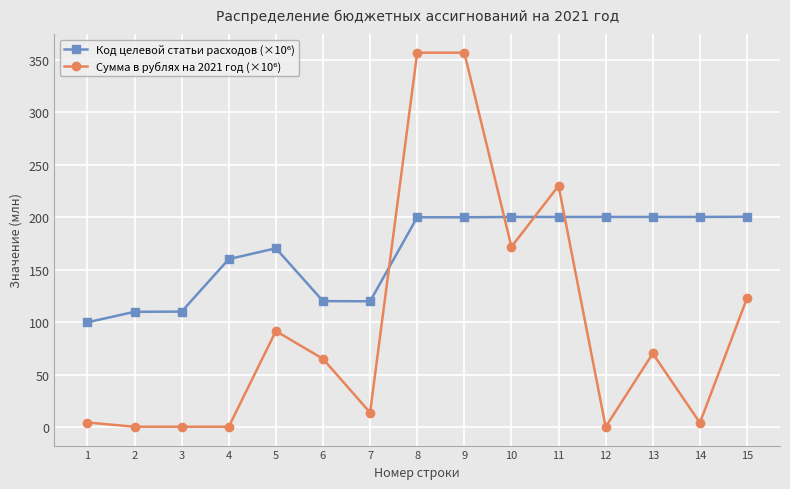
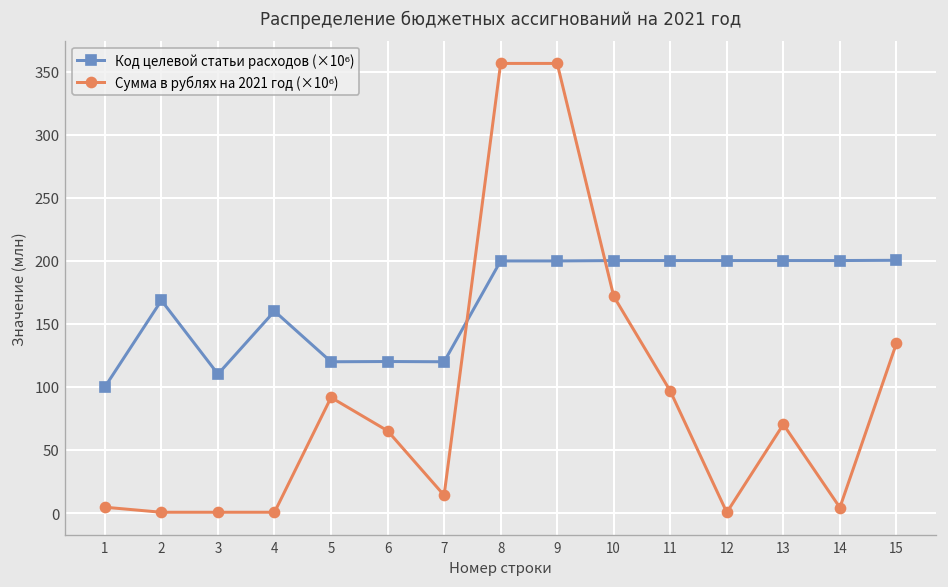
  {
    "Код целевой статьи расходов (×10⁶)": {
      "1": 100,
-     "2": 110,
+     "2": 169,
      "3": 110,
      "4": 160,
-     "5": 170,
+     "5": 120,
      "6": 120,
      "7": 120,
      "8": 200,
      "9": 200,
      "10": 200,
      "11": 200,
      "12": 200,
      "13": 200,
      "14": 200,
      "15": 201
    },
    "Сумма в рублях на 2021 год (×10⁶)": {
      "1": 5,
      "2": 1,
      "3": 1,
      "4": 1,
      "5": 92,
      "6": 65,
      "7": 14,
      "8": 357,
      "9": 357,
      "10": 172,
-     "11": 230,
+     "11": 97,
      "12": 0,
      "13": 70,
      "14": 4,
-     "15": 123
+     "15": 135
    }
  }
